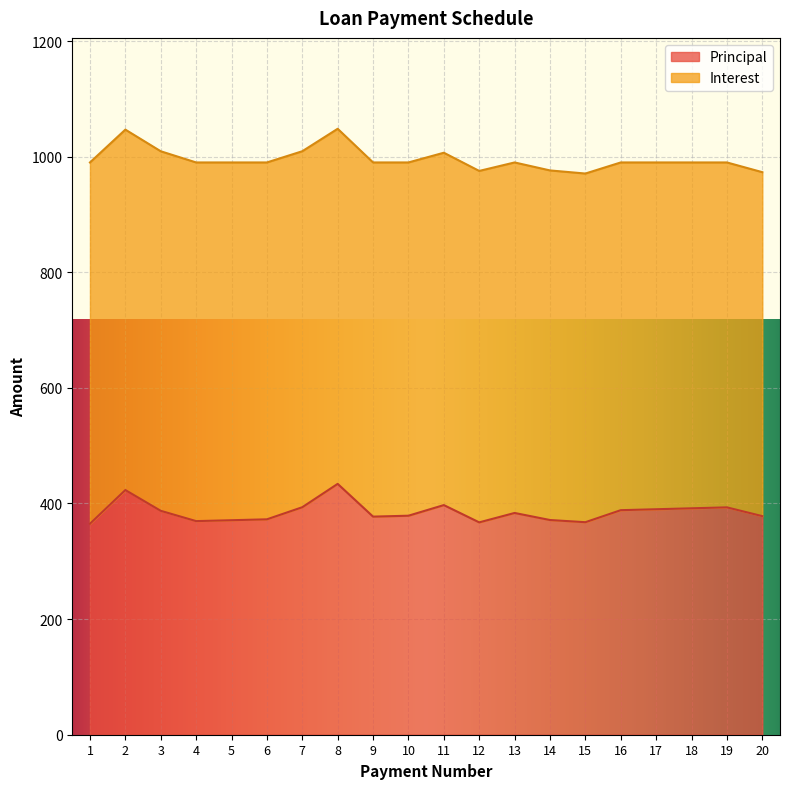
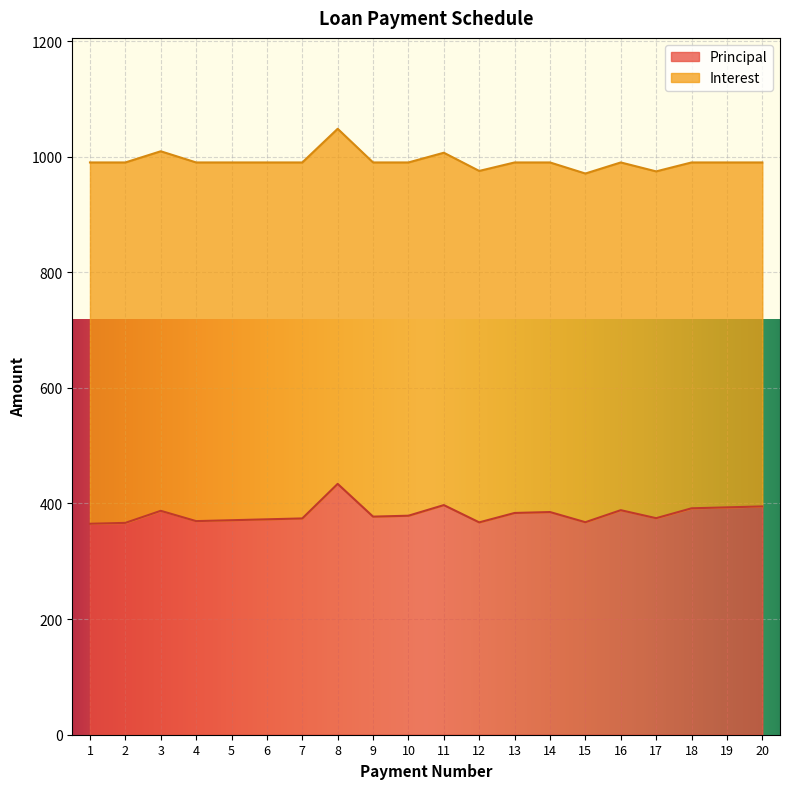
  {
    "Principal": {
      "1": 360,
-     "2": 420,
+     "2": 370,
      "3": 390,
      "4": 370,
      "5": 370,
      "6": 370,
-     "7": 390,
+     "7": 370,
      "8": 430,
      "9": 380,
      "10": 380,
      "11": 400,
      "12": 370,
      "13": 380,
-     "14": 370,
+     "14": 390,
      "15": 370,
      "16": 390,
-     "17": 390,
+     "17": 370,
      "18": 390,
      "19": 390,
-     "20": 380
+     "20": 390
    },
    "Interest": {
      "1": 630,
      "2": 620,
      "3": 620,
      "4": 620,
      "5": 620,
      "6": 620,
      "7": 620,
      "8": 610,
      "9": 610,
      "10": 610,
      "11": 610,
      "12": 610,
      "13": 610,
      "14": 600,
      "15": 600,
      "16": 600,
      "17": 600,
      "18": 600,
      "19": 600,
      "20": 600
    }
  }
